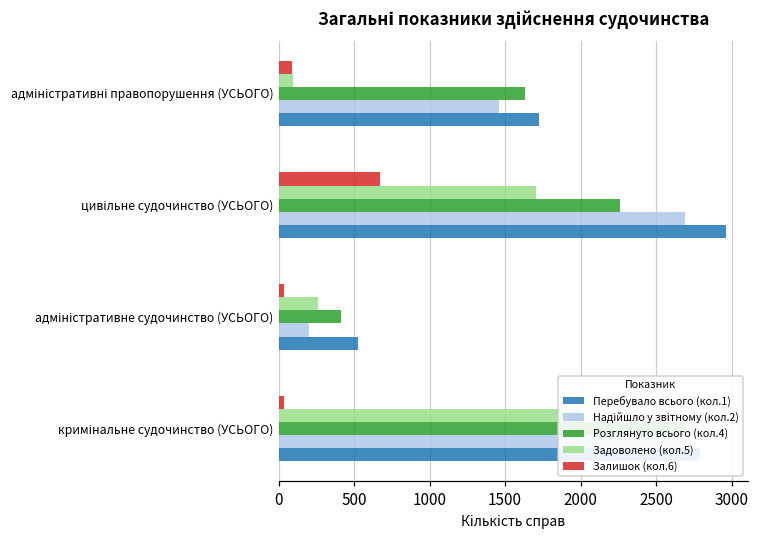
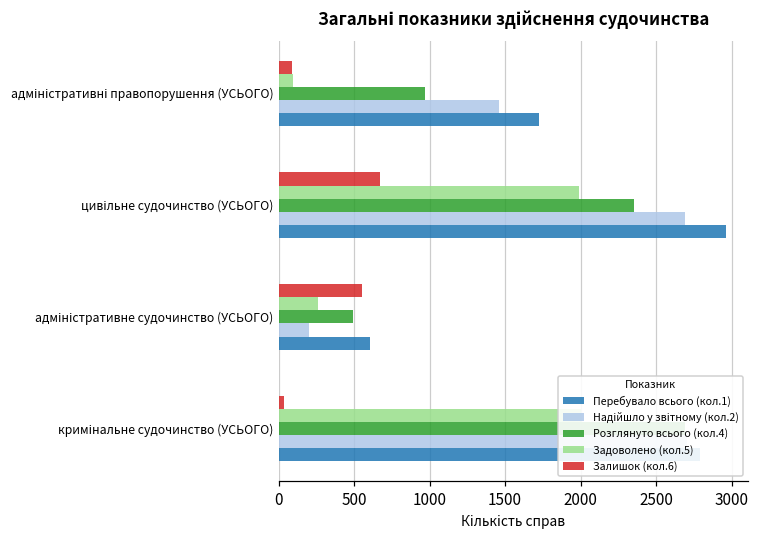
  {
    "Перебувало всього (кол.1)": {
      "адміністративні правопорушення (УСЬОГО)": 1720,
      "цивільне судочинство (УСЬОГО)": 2960,
-     "адміністративне судочинство (УСЬОГО)": 530
+     "адміністративне судочинство (УСЬОГО)": 610
    },
    "Надійшло у звітному (кол.2)": {
      "адміністративні правопорушення (УСЬОГО)": 1460,
      "цивільне судочинство (УСЬОГО)": 2690,
      "адміністративне судочинство (УСЬОГО)": 200
    },
    "Розглянуто всього (кол.4)": {
-     "адміністративні правопорушення (УСЬОГО)": 1630,
-     "цивільне судочинство (УСЬОГО)": 2260,
-     "адміністративне судочинство (УСЬОГО)": 420
+     "адміністративні правопорушення (УСЬОГО)": 970,
+     "цивільне судочинство (УСЬОГО)": 2360,
+     "адміністративне судочинство (УСЬОГО)": 490
    },
    "Задоволено (кол.5)": {
      "адміністративні правопорушення (УСЬОГО)": 100,
-     "цивільне судочинство (УСЬОГО)": 1700,
+     "цивільне судочинство (УСЬОГО)": 1990,
      "адміністративне судочинство (УСЬОГО)": 260
    },
    "Залишок (кол.6)": {
      "адміністративні правопорушення (УСЬОГО)": 90,
      "цивільне судочинство (УСЬОГО)": 670,
-     "адміністративне судочинство (УСЬОГО)": 40,
+     "адміністративне судочинство (УСЬОГО)": 550,
      "кримінальне судочинство (УСЬОГО)": 30
    }
  }
